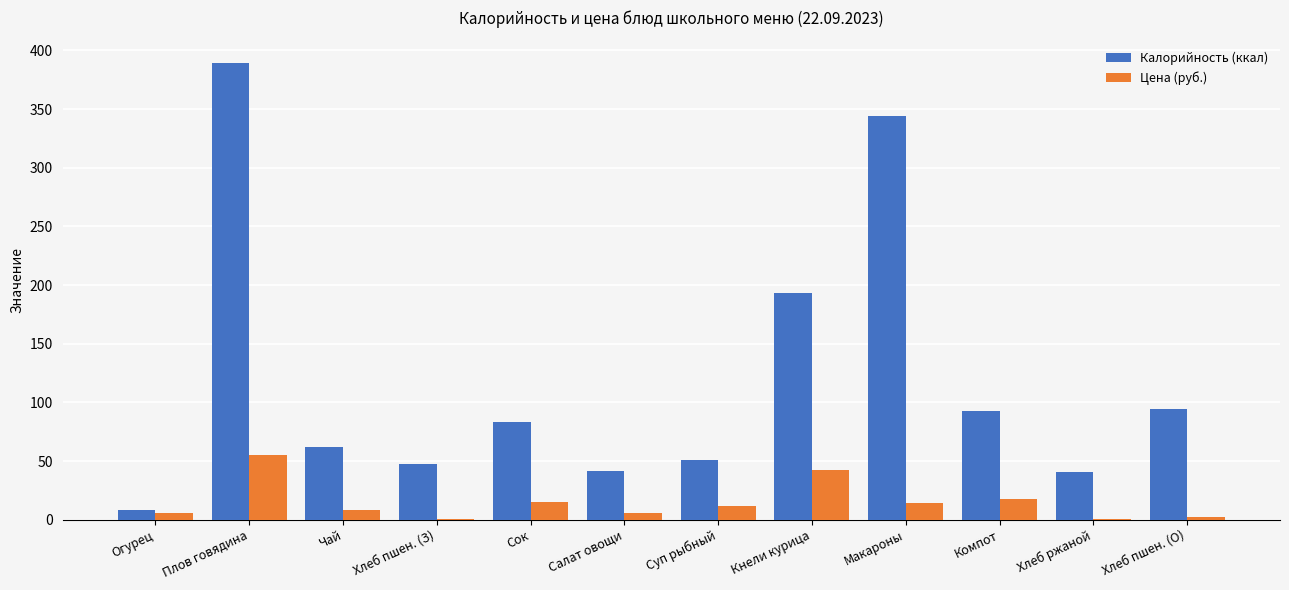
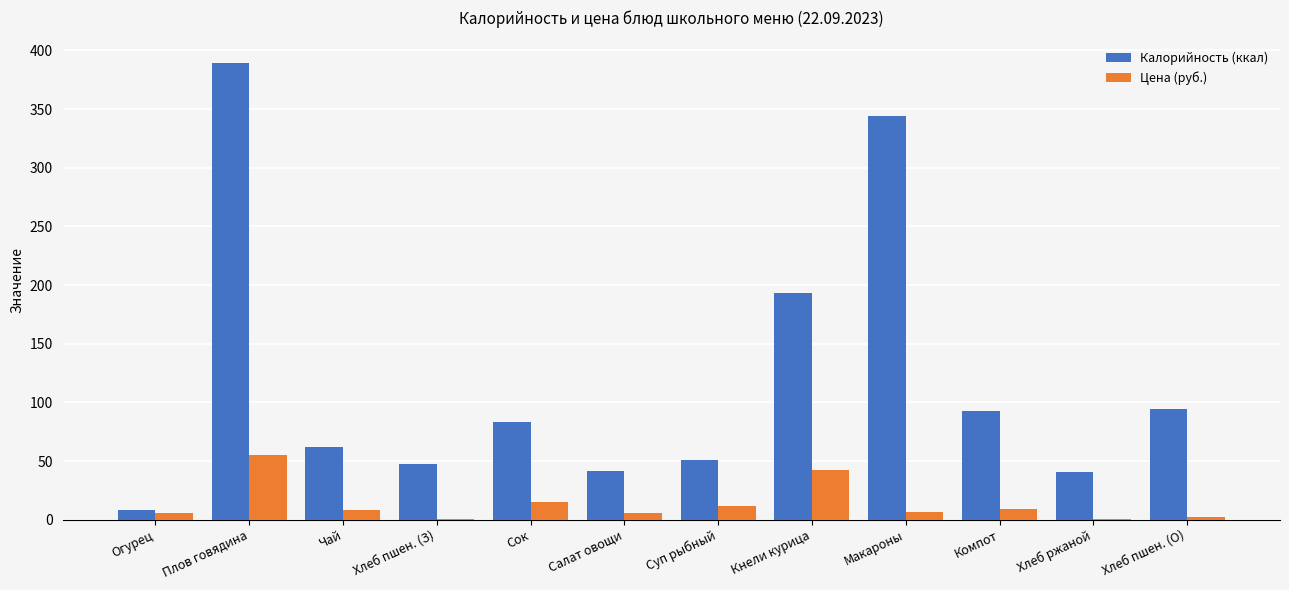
  {
    "Калорийность (ккал)": {
      "Огурец": 8,
      "Плов говядина": 389,
      "Чай": 62,
      "Хлеб пшен. (З)": 47,
      "Сок": 83,
      "Салат овощи": 42,
      "Суп рыбный": 51,
      "Кнели курица": 194,
      "Макароны": 344,
      "Компот": 93,
      "Хлеб ржаной": 41,
      "Хлеб пшен. (О)": 95
    },
    "Цена (руб.)": {
      "Огурец": 6,
      "Плов говядина": 55,
      "Чай": 9,
      "Сок": 15,
      "Салат овощи": 6,
      "Суп рыбный": 12,
      "Кнели курица": 42,
-     "Макароны": 15,
-     "Компот": 17
+     "Макароны": 6,
+     "Компот": 9
    }
  }
